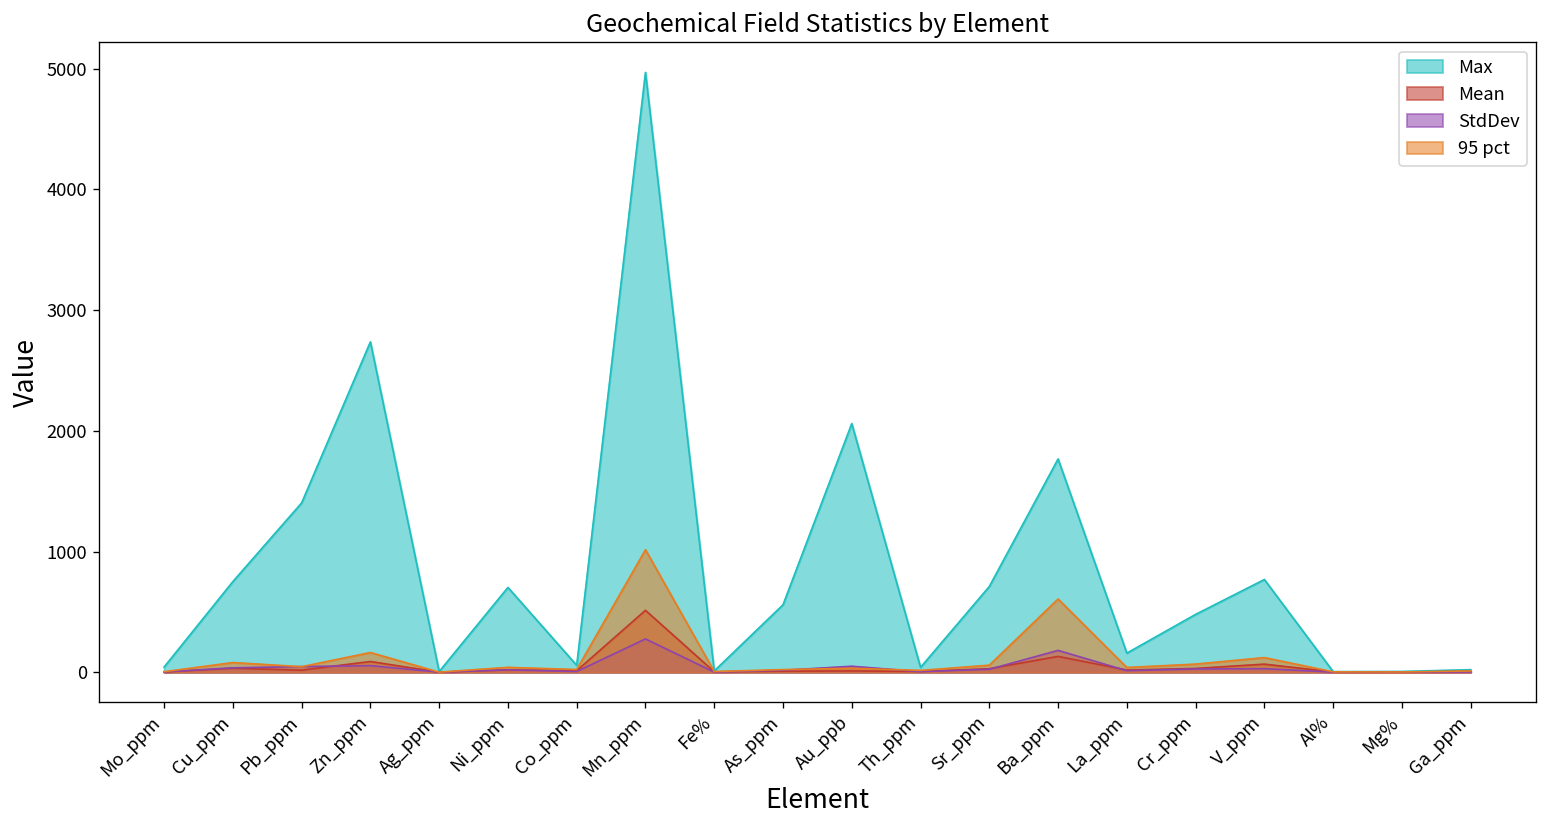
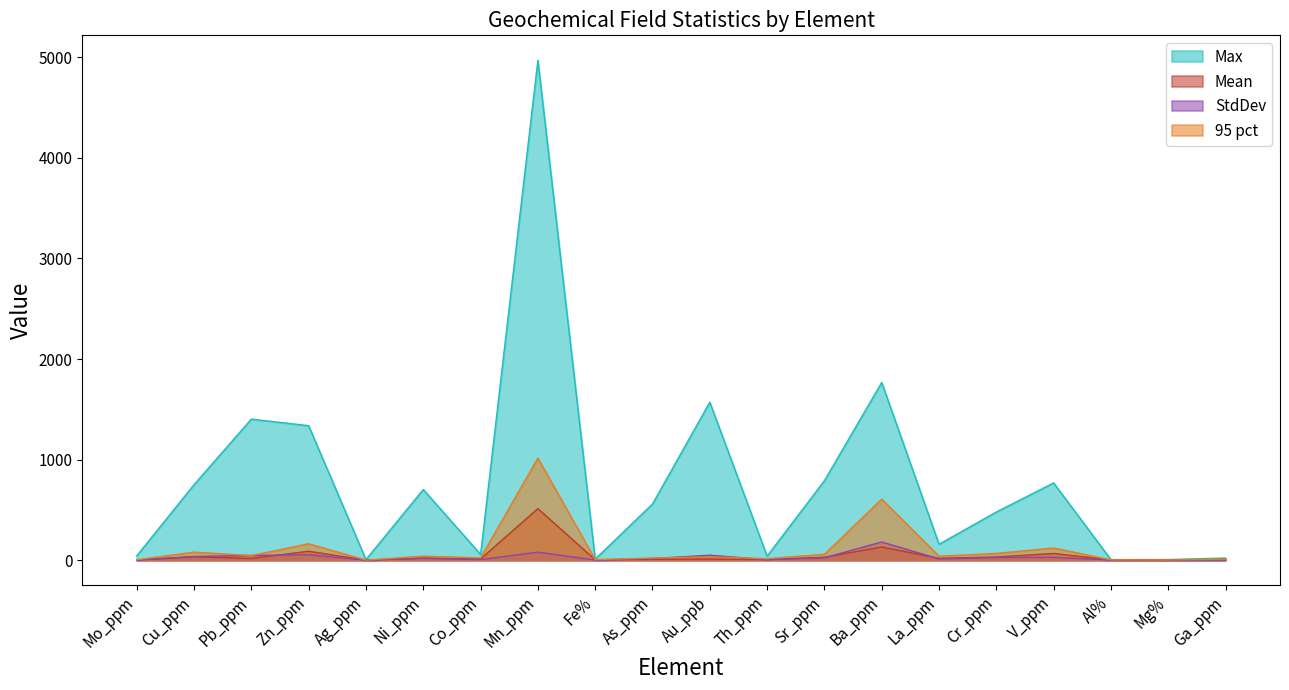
  {
    "Max": {
      "Mo_ppm": 40,
      "Cu_ppm": 750,
      "Pb_ppm": 1400,
-     "Zn_ppm": 2740,
+     "Zn_ppm": 1340,
      "Ni_ppm": 700,
      "Co_ppm": 60,
      "Mn_ppm": 4970,
      "As_ppm": 560,
-     "Au_ppb": 2060,
+     "Au_ppb": 1570,
      "Th_ppm": 40,
-     "Sr_ppm": 710,
+     "Sr_ppm": 790,
      "Ba_ppm": 1770,
      "La_ppm": 160,
      "Cr_ppm": 480,
      "V_ppm": 770
    },
    "Mean": {
      "Pb_ppm": 20,
      "Zn_ppm": 90,
      "Mn_ppm": 510,
      "Ba_ppm": 130,
      "V_ppm": 70
    },
    "StdDev": {
      "Zn_ppm": 50,
-     "Mn_ppm": 280,
+     "Mn_ppm": 80,
      "Ba_ppm": 180,
      "V_ppm": 30
    },
    "95 pct": {
      "Cu_ppm": 80,
      "Zn_ppm": 160,
      "Mn_ppm": 1010,
      "Sr_ppm": 60,
      "Ba_ppm": 610,
      "Cr_ppm": 70,
      "V_ppm": 120
    }
  }
